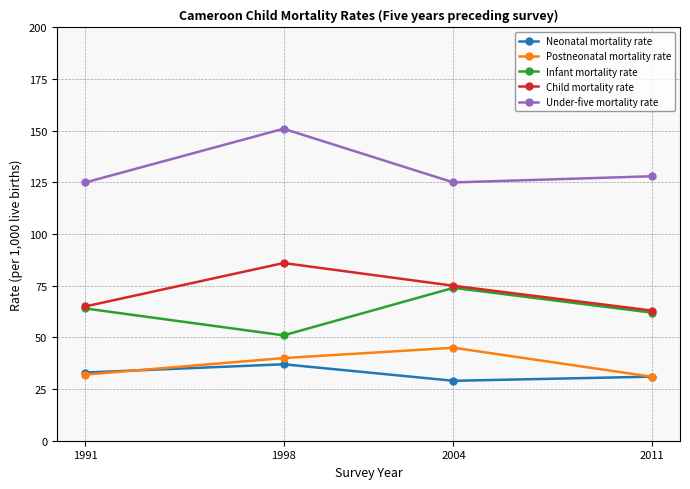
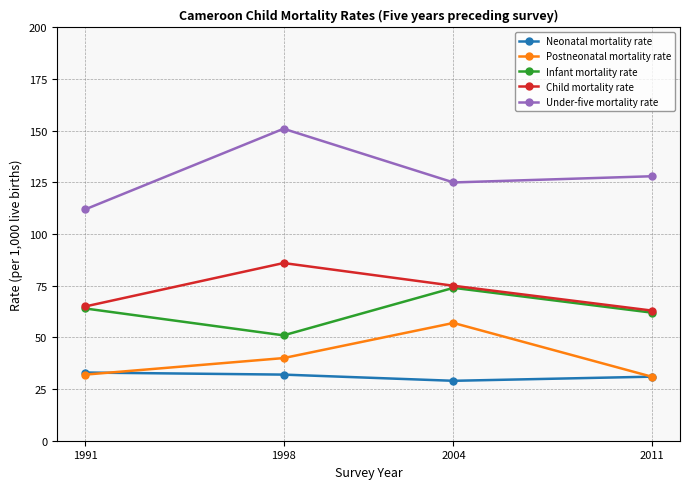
  {
    "Neonatal mortality rate": {
-     "1998": 37,
+     "1998": 32,
      "2004": 29
    },
    "Postneonatal mortality rate": {
      "1998": 40,
-     "2004": 45
+     "2004": 57
    },
    "Infant mortality rate": {
      "1998": 51
    },
    "Child mortality rate": {
      "1998": 86
    },
    "Under-five mortality rate": {
-     "1991": 125,
+     "1991": 112,
      "1998": 151,
      "2004": 125,
      "2011": 128
    }
  }
